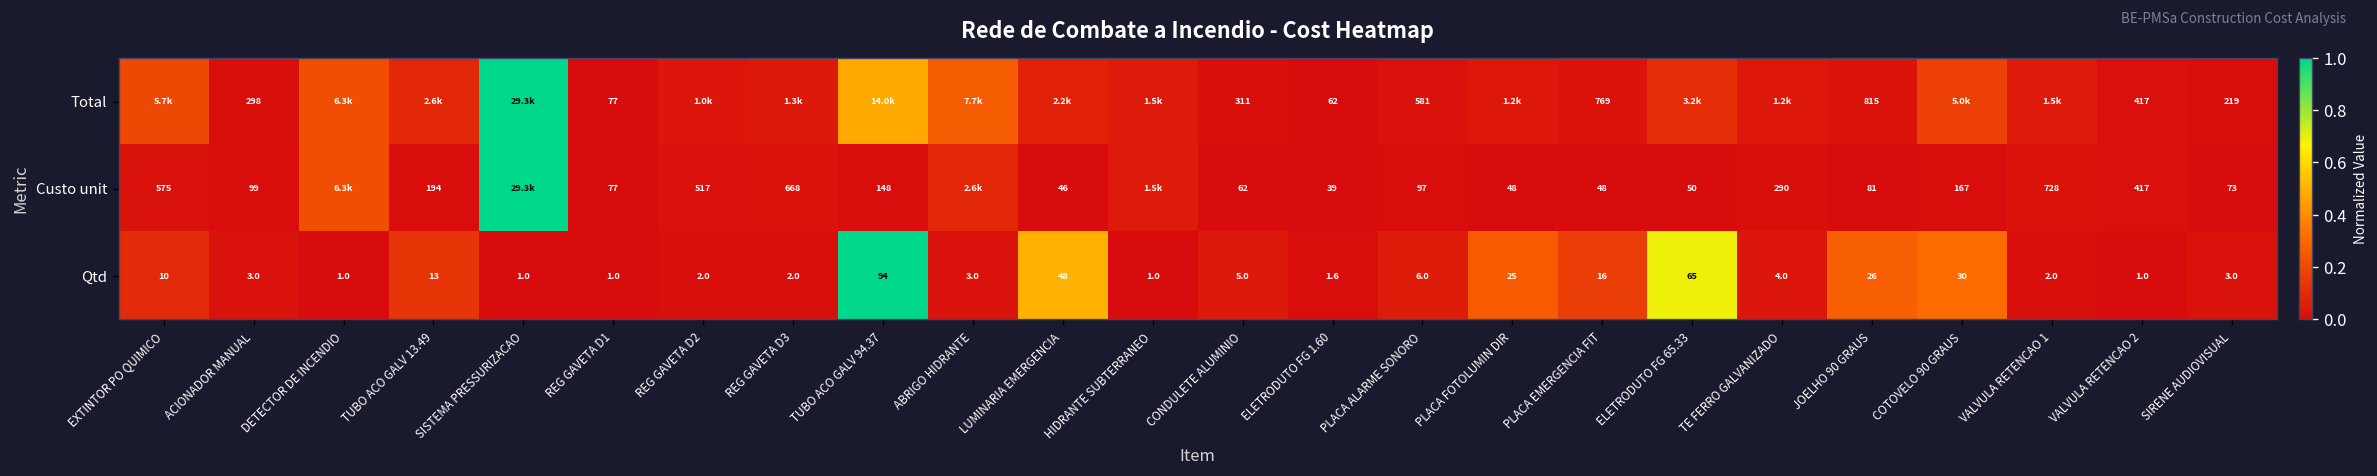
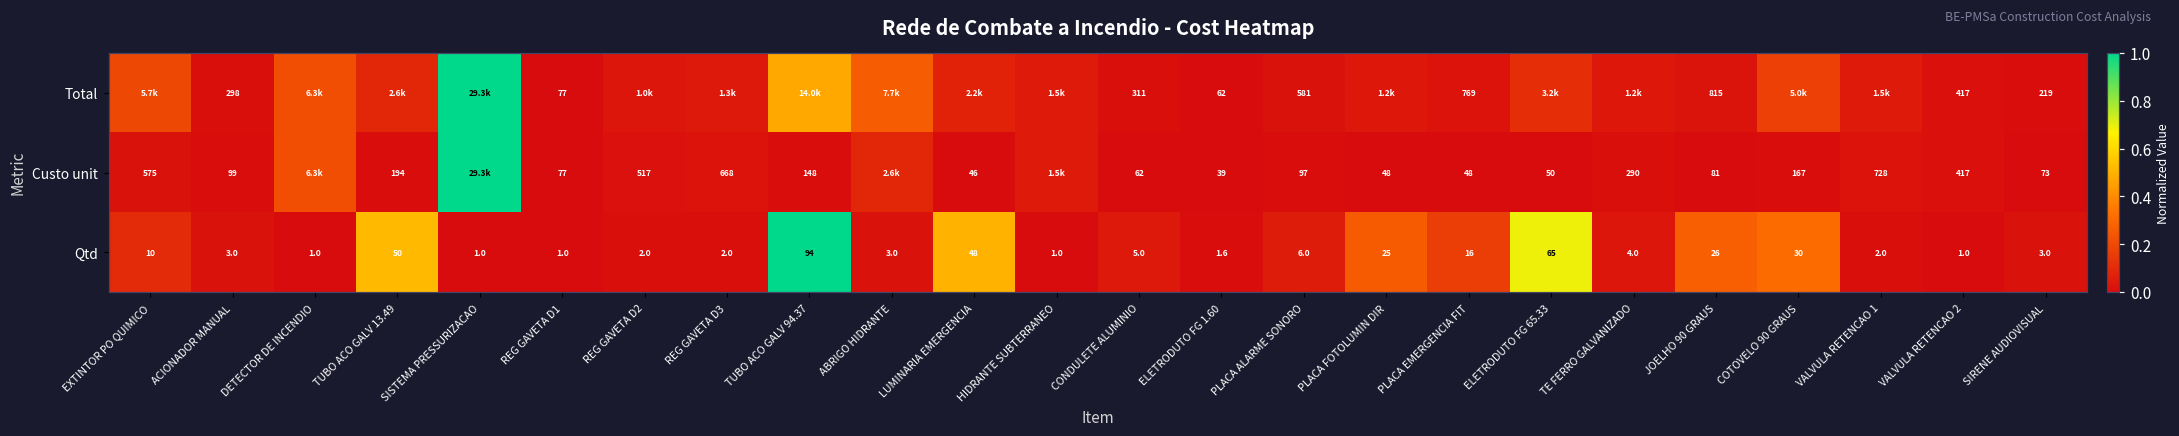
  {
    "Total": {
      "EXTINTOR PO QUIMICO": "5.7k",
      "ACIONADOR MANUAL": "298",
      "DETECTOR DE INCENDIO": "6.3k",
      "TUBO ACO GALV 13.49": "2.6k",
      "SISTEMA PRESSURIZACAO": "29.3k",
      "REG GAVETA D1": "77",
      "REG GAVETA D2": "1.0k",
      "REG GAVETA D3": "1.3k",
      "TUBO ACO GALV 94.37": "14.0k",
      "ABRIGO HIDRANTE": "7.7k",
      "LUMINARIA EMERGENCIA": "2.2k",
      "HIDRANTE SUBTERRANEO": "1.5k",
      "CONDULETE ALUMINIO": "311",
      "ELETRODUTO FG 1.60": "62",
      "PLACA ALARME SONORO": "581",
      "PLACA FOTOLUMIN DIR": "1.2k",
      "PLACA EMERGENCIA FIT": "769",
      "ELETRODUTO FG 65.33": "3.2k",
      "TE FERRO GALVANIZADO": "1.2k",
      "JOELHO 90 GRAUS": "815",
      "COTOVELO 90 GRAUS": "5.0k",
      "VALVULA RETENCAO 1": "1.5k",
      "VALVULA RETENCAO 2": "417",
      "SIRENE AUDIOVISUAL": "219"
    },
    "Custo unit": {
      "EXTINTOR PO QUIMICO": "575",
      "ACIONADOR MANUAL": "99",
      "DETECTOR DE INCENDIO": "6.3k",
      "TUBO ACO GALV 13.49": "194",
      "SISTEMA PRESSURIZACAO": "29.3k",
      "REG GAVETA D1": "77",
      "REG GAVETA D2": "517",
      "REG GAVETA D3": "668",
      "TUBO ACO GALV 94.37": "148",
      "ABRIGO HIDRANTE": "2.6k",
      "LUMINARIA EMERGENCIA": "46",
      "HIDRANTE SUBTERRANEO": "1.5k",
      "CONDULETE ALUMINIO": "62",
      "ELETRODUTO FG 1.60": "39",
      "PLACA ALARME SONORO": "97",
      "PLACA FOTOLUMIN DIR": "48",
      "PLACA EMERGENCIA FIT": "48",
      "ELETRODUTO FG 65.33": "50",
      "TE FERRO GALVANIZADO": "290",
      "JOELHO 90 GRAUS": "81",
      "COTOVELO 90 GRAUS": "167",
      "VALVULA RETENCAO 1": "728",
      "VALVULA RETENCAO 2": "417",
      "SIRENE AUDIOVISUAL": "73"
    },
    "Qtd": {
      "EXTINTOR PO QUIMICO": "10",
      "ACIONADOR MANUAL": "3.0",
      "DETECTOR DE INCENDIO": "1.0",
-     "TUBO ACO GALV 13.49": "13",
+     "TUBO ACO GALV 13.49": "50",
      "SISTEMA PRESSURIZACAO": "1.0",
      "REG GAVETA D1": "1.0",
      "REG GAVETA D2": "2.0",
      "REG GAVETA D3": "2.0",
      "TUBO ACO GALV 94.37": "94",
      "ABRIGO HIDRANTE": "3.0",
      "LUMINARIA EMERGENCIA": "48",
      "HIDRANTE SUBTERRANEO": "1.0",
      "CONDULETE ALUMINIO": "5.0",
      "ELETRODUTO FG 1.60": "1.6",
      "PLACA ALARME SONORO": "6.0",
      "PLACA FOTOLUMIN DIR": "25",
      "PLACA EMERGENCIA FIT": "16",
      "ELETRODUTO FG 65.33": "65",
      "TE FERRO GALVANIZADO": "4.0",
      "JOELHO 90 GRAUS": "26",
      "COTOVELO 90 GRAUS": "30",
      "VALVULA RETENCAO 1": "2.0",
      "VALVULA RETENCAO 2": "1.0",
      "SIRENE AUDIOVISUAL": "3.0"
    }
  }
